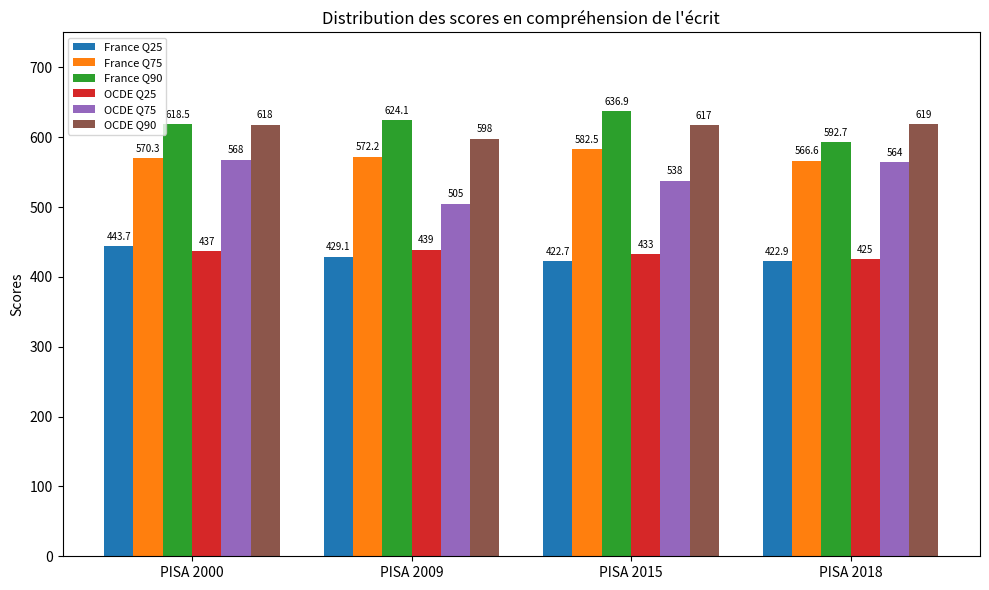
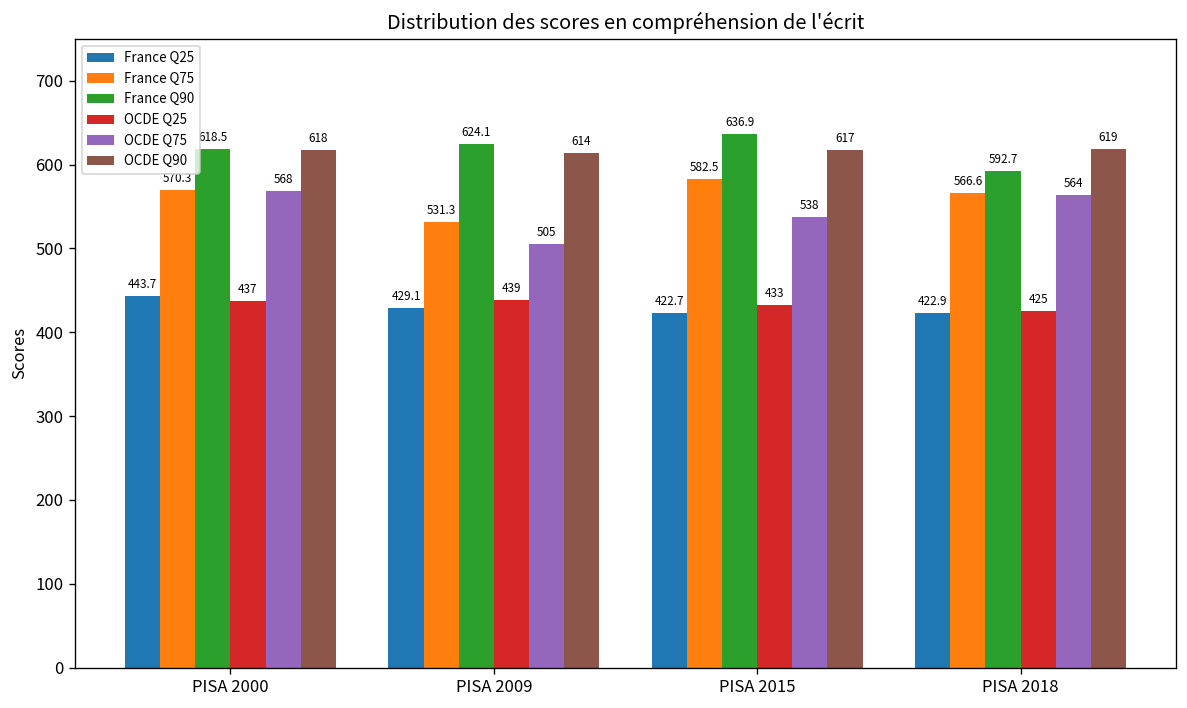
  {
    "France Q25": {
      "PISA 2000": 443.7,
      "PISA 2009": 429.1,
      "PISA 2015": 422.7,
      "PISA 2018": 422.9
    },
    "France Q75": {
      "PISA 2000": 570.3,
-     "PISA 2009": 572.2,
+     "PISA 2009": 531.3,
      "PISA 2015": 582.5,
      "PISA 2018": 566.6
    },
    "France Q90": {
      "PISA 2009": 624.1,
      "PISA 2015": 636.9,
      "PISA 2018": 592.7
    },
    "OCDE Q25": {
      "PISA 2000": 437,
      "PISA 2009": 439,
      "PISA 2015": 433,
      "PISA 2018": 425
    },
    "OCDE Q75": {
      "PISA 2000": 568,
      "PISA 2009": 505,
      "PISA 2015": 538,
      "PISA 2018": 564
    },
    "OCDE Q90": {
      "PISA 2000": 618,
-     "PISA 2009": 598,
+     "PISA 2009": 614,
      "PISA 2015": 617,
      "PISA 2018": 619
    }
  }
